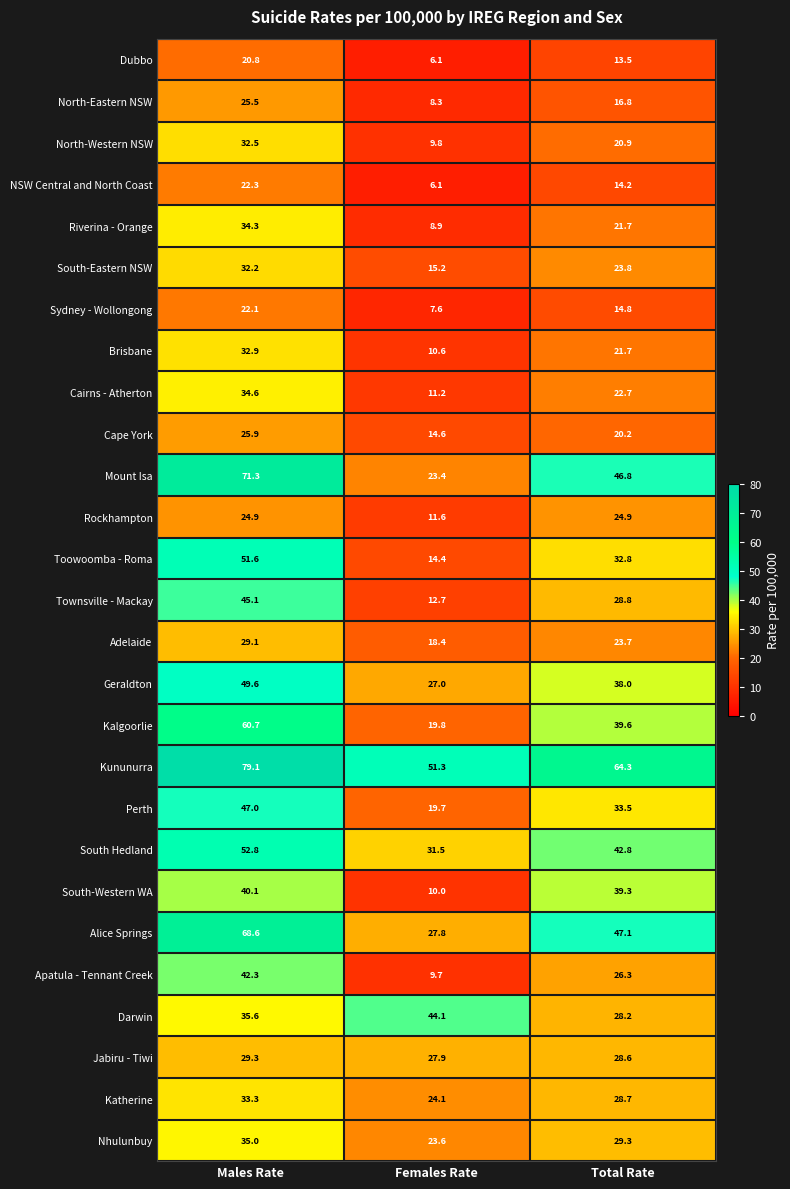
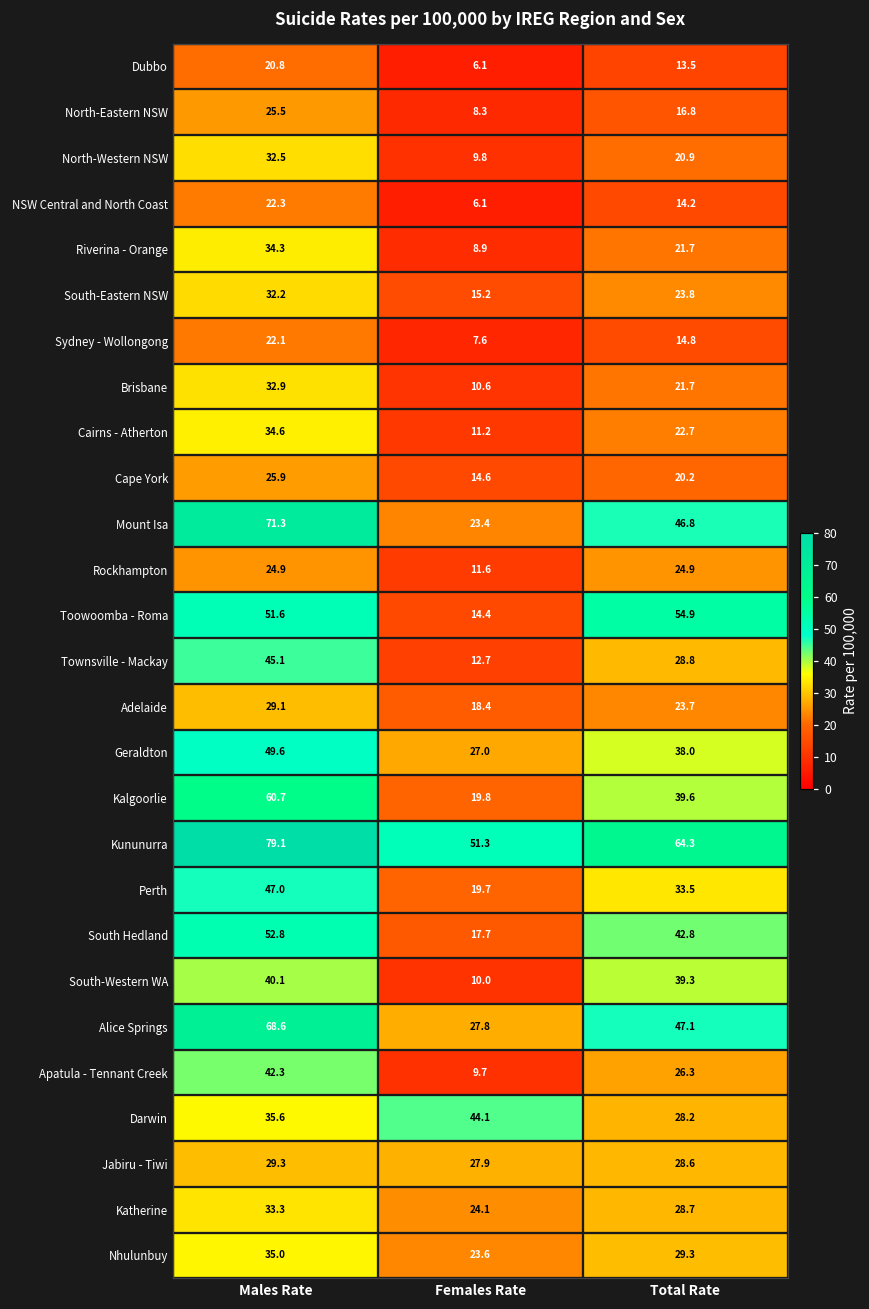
  {
    "Dubbo": {
      "Males Rate": 20.8,
      "Females Rate": 6.1,
      "Total Rate": 13.5
    },
    "North-Eastern NSW": {
      "Males Rate": 25.5,
      "Females Rate": 8.3,
      "Total Rate": 16.8
    },
    "North-Western NSW": {
      "Males Rate": 32.5,
      "Females Rate": 9.8,
      "Total Rate": 20.9
    },
    "NSW Central and North Coast": {
      "Males Rate": 22.3,
      "Females Rate": 6.1,
      "Total Rate": 14.2
    },
    "Riverina - Orange": {
      "Males Rate": 34.3,
      "Females Rate": 8.9,
      "Total Rate": 21.7
    },
    "South-Eastern NSW": {
      "Males Rate": 32.2,
      "Females Rate": 15.2,
      "Total Rate": 23.8
    },
    "Sydney - Wollongong": {
      "Males Rate": 22.1,
      "Females Rate": 7.6,
      "Total Rate": 14.8
    },
    "Brisbane": {
      "Males Rate": 32.9,
      "Females Rate": 10.6,
      "Total Rate": 21.7
    },
    "Cairns - Atherton": {
      "Males Rate": 34.6,
      "Females Rate": 11.2,
      "Total Rate": 22.7
    },
    "Cape York": {
      "Males Rate": 25.9,
      "Females Rate": 14.6,
      "Total Rate": 20.2
    },
    "Mount Isa": {
      "Males Rate": 71.3,
      "Females Rate": 23.4,
      "Total Rate": 46.8
    },
    "Rockhampton": {
      "Males Rate": 24.9,
      "Females Rate": 11.6,
      "Total Rate": 24.9
    },
    "Toowoomba - Roma": {
      "Males Rate": 51.6,
      "Females Rate": 14.4,
-     "Total Rate": 32.8
+     "Total Rate": 54.9
    },
    "Townsville - Mackay": {
      "Males Rate": 45.1,
      "Females Rate": 12.7,
      "Total Rate": 28.8
    },
    "Adelaide": {
      "Males Rate": 29.1,
      "Females Rate": 18.4,
      "Total Rate": 23.7
    },
    "Geraldton": {
      "Males Rate": 49.6,
      "Females Rate": 27.0,
      "Total Rate": 38.0
    },
    "Kalgoorlie": {
      "Males Rate": 60.7,
      "Females Rate": 19.8,
      "Total Rate": 39.6
    },
    "Kununurra": {
      "Males Rate": 79.1,
      "Females Rate": 51.3,
      "Total Rate": 64.3
    },
    "Perth": {
      "Males Rate": 47.0,
      "Females Rate": 19.7,
      "Total Rate": 33.5
    },
    "South Hedland": {
      "Males Rate": 52.8,
-     "Females Rate": 31.5,
+     "Females Rate": 17.7,
      "Total Rate": 42.8
    },
    "South-Western WA": {
      "Males Rate": 40.1,
      "Females Rate": 10.0,
      "Total Rate": 39.3
    },
    "Alice Springs": {
      "Males Rate": 68.6,
      "Females Rate": 27.8,
      "Total Rate": 47.1
    },
    "Apatula - Tennant Creek": {
      "Males Rate": 42.3,
      "Females Rate": 9.7,
      "Total Rate": 26.3
    },
    "Darwin": {
      "Males Rate": 35.6,
      "Females Rate": 44.1,
      "Total Rate": 28.2
    },
    "Jabiru - Tiwi": {
      "Males Rate": 29.3,
      "Females Rate": 27.9,
      "Total Rate": 28.6
    },
    "Katherine": {
      "Males Rate": 33.3,
      "Females Rate": 24.1,
      "Total Rate": 28.7
    },
    "Nhulunbuy": {
      "Males Rate": 35.0,
      "Females Rate": 23.6,
      "Total Rate": 29.3
    }
  }
